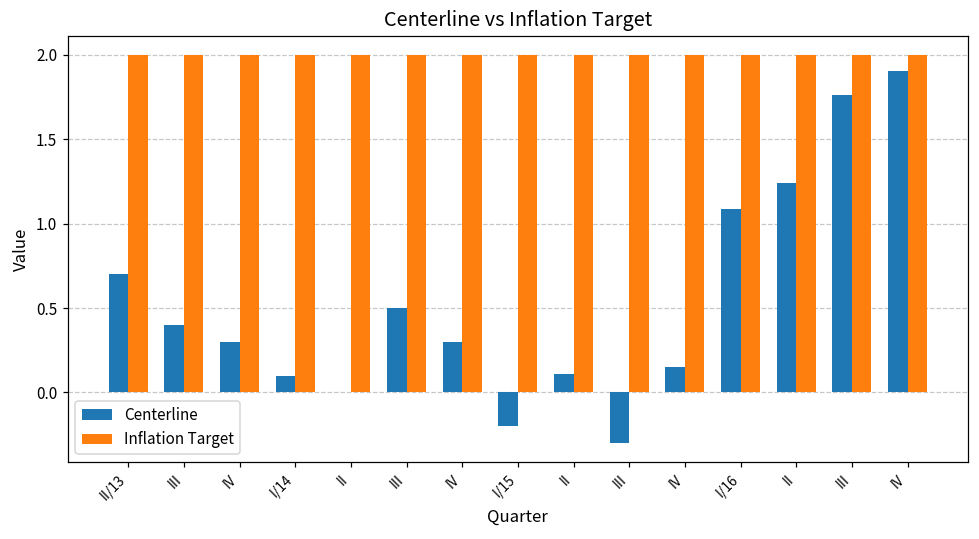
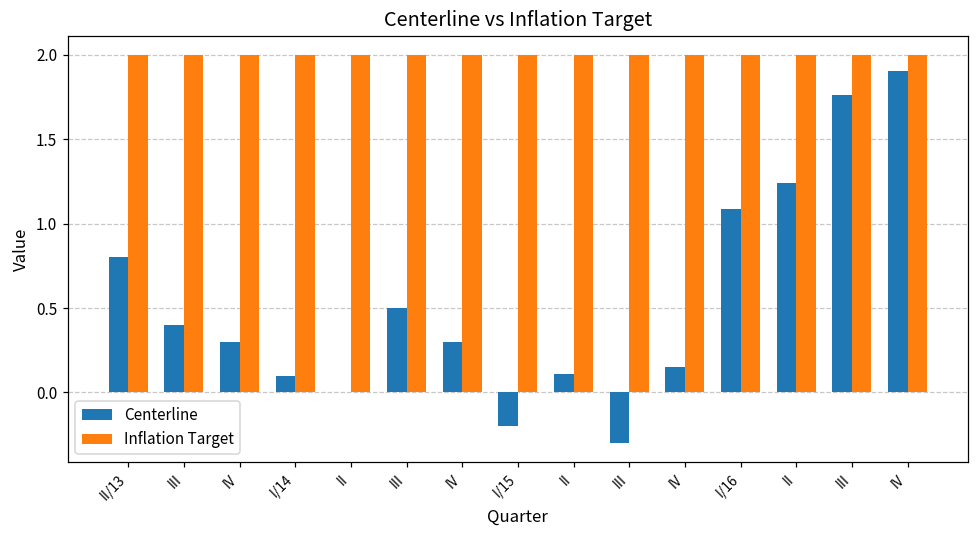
  {
    "Centerline": {
-     "II/13": 0.7,
+     "II/13": 0.8,
      "I/14": 0.1,
      "I/15": -0.2,
      "I/16": 1.1
    },
    "Inflation Target": {
      "II/13": 2.0,
      "I/14": 2.0,
      "I/15": 2.0,
      "I/16": 2.0
    }
  }
